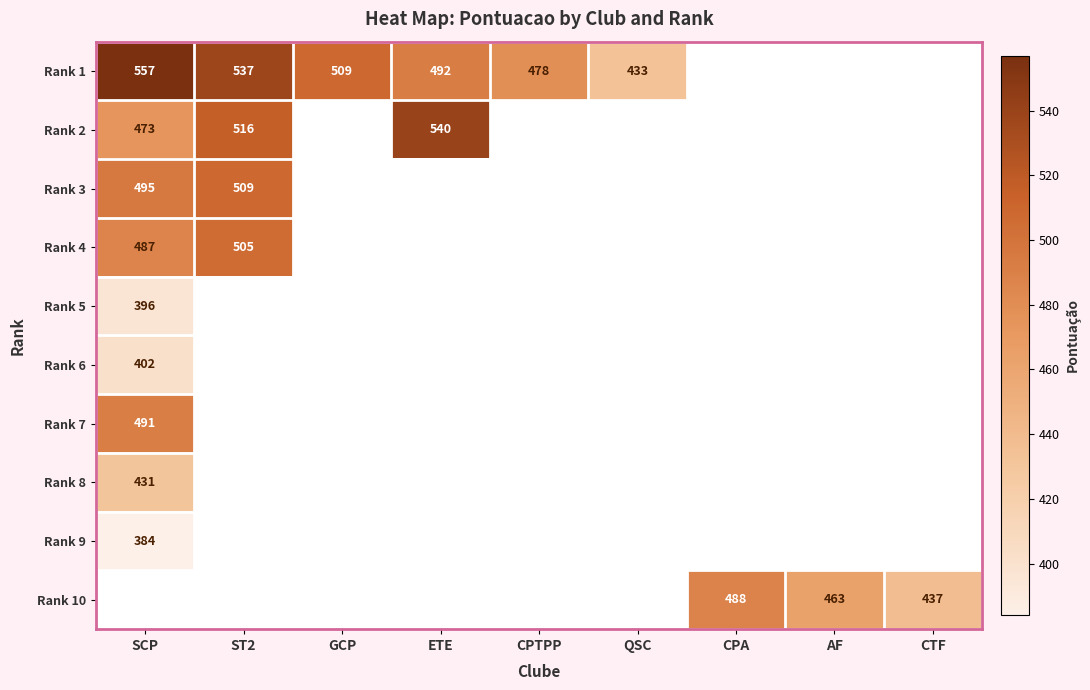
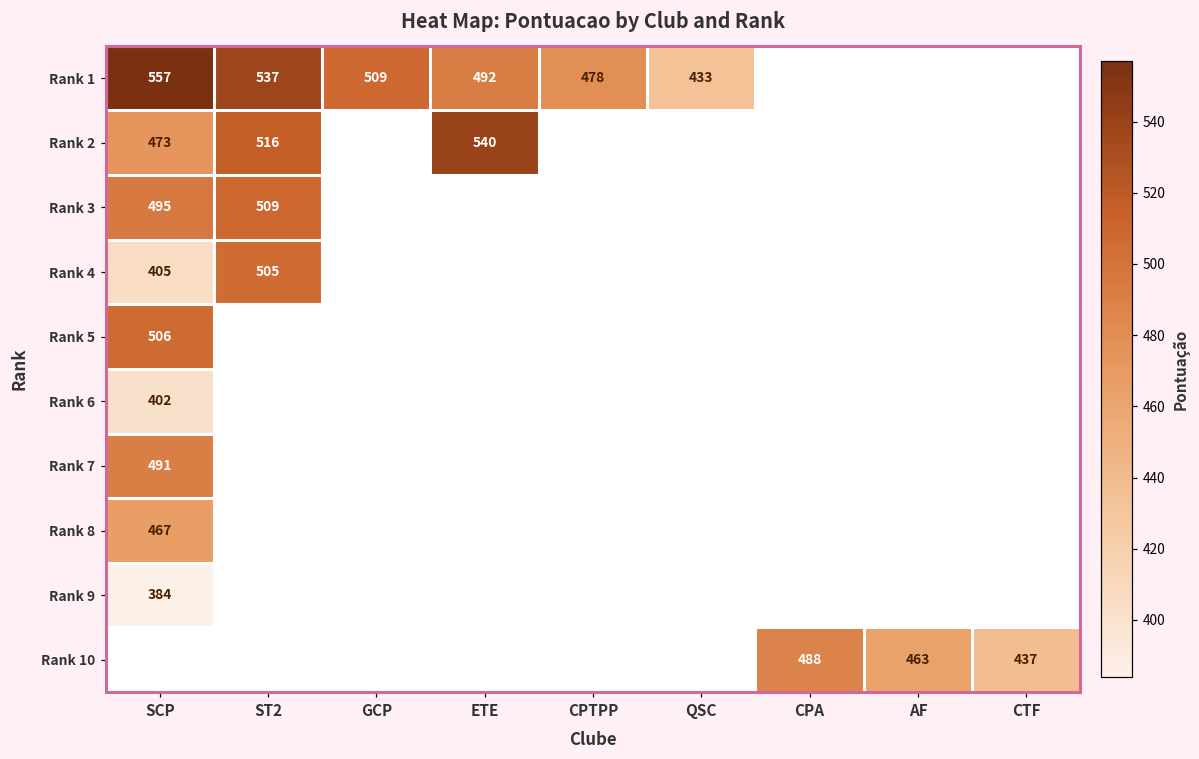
  {
    "Rank 1": {
      "SCP": 557,
      "ST2": 537,
      "GCP": 509,
      "ETE": 492,
      "CPTPP": 478,
      "QSC": 433
    },
    "Rank 2": {
      "SCP": 473,
      "ST2": 516,
      "ETE": 540
    },
    "Rank 3": {
      "SCP": 495,
      "ST2": 509
    },
    "Rank 4": {
-     "SCP": 487,
+     "SCP": 405,
      "ST2": 505
    },
    "Rank 5": {
-     "SCP": 396
+     "SCP": 506
    },
    "Rank 6": {
      "SCP": 402
    },
    "Rank 7": {
      "SCP": 491
    },
    "Rank 8": {
-     "SCP": 431
+     "SCP": 467
    },
    "Rank 9": {
      "SCP": 384
    },
    "Rank 10": {
      "CPA": 488,
      "AF": 463,
      "CTF": 437
    }
  }
